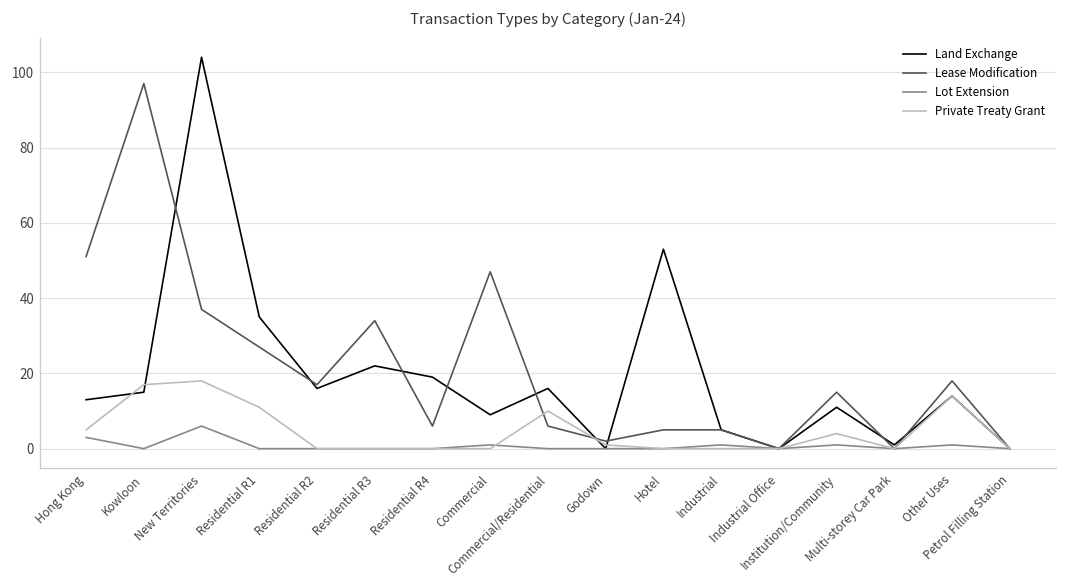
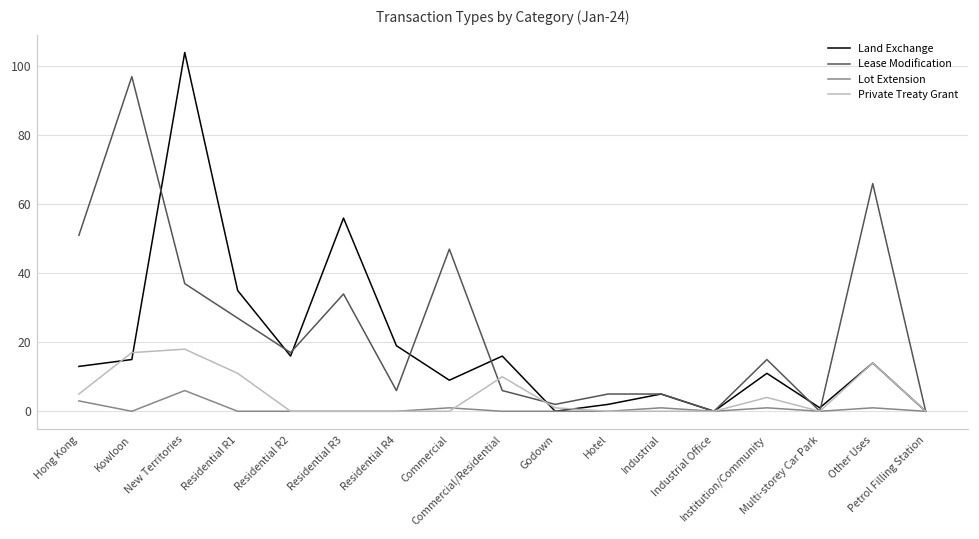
  {
    "Land Exchange": {
      "Hong Kong": 13,
      "Kowloon": 15,
      "New Territories": 104,
      "Residential R1": 35,
      "Residential R2": 16,
-     "Residential R3": 22,
+     "Residential R3": 56,
      "Residential R4": 19,
      "Commercial": 9,
      "Commercial/Residential": 16,
-     "Hotel": 53,
+     "Hotel": 2,
      "Institution/Community": 11,
      "Multi-storey Car Park": 1
    },
    "Lease Modification": {
      "Hong Kong": 51,
      "Kowloon": 97,
      "New Territories": 37,
      "Residential R1": 27,
      "Residential R2": 17,
      "Residential R3": 34,
      "Residential R4": 6,
      "Commercial": 47,
      "Commercial/Residential": 6,
      "Godown": 2,
      "Hotel": 5,
      "Institution/Community": 15,
-     "Other Uses": 18
+     "Other Uses": 66
    },
    "Lot Extension": {
      "Hong Kong": 3,
      "Kowloon": 0,
      "New Territories": 6,
      "Residential R1": 0,
      "Commercial": 1,
      "Commercial/Residential": 0,
      "Industrial": 1,
      "Institution/Community": 1,
      "Other Uses": 1
    },
    "Private Treaty Grant": {
      "Hong Kong": 5,
      "Kowloon": 17,
      "New Territories": 18,
      "Residential R1": 11,
      "Commercial": 0,
      "Commercial/Residential": 10,
      "Godown": 1,
      "Industrial": 0,
      "Institution/Community": 4
    }
  }
